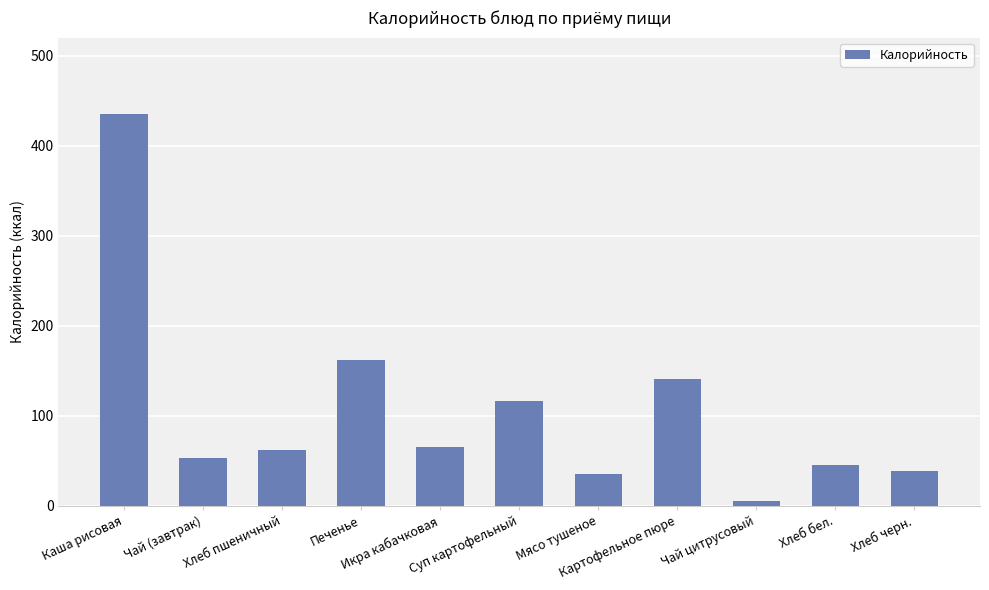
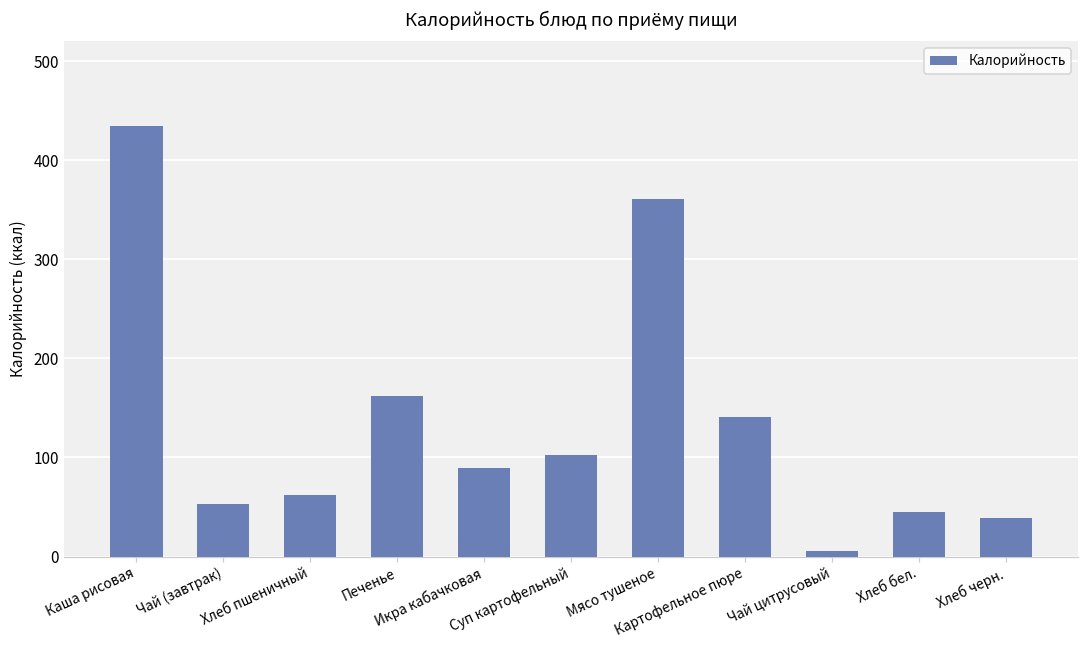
  {
    "Каша рисовая": 440,
    "Чай (завтрак)": 50,
    "Хлеб пшеничный": 60,
    "Печенье": 160,
-   "Икра кабачковая": 70,
-   "Суп картофельный": 120,
-   "Мясо тушеное": 40,
+   "Икра кабачковая": 90,
+   "Суп картофельный": 100,
+   "Мясо тушеное": 360,
    "Картофельное пюре": 140,
    "Чай цитрусовый": 10,
    "Хлеб бел.": 50,
    "Хлеб черн.": 40
  }
